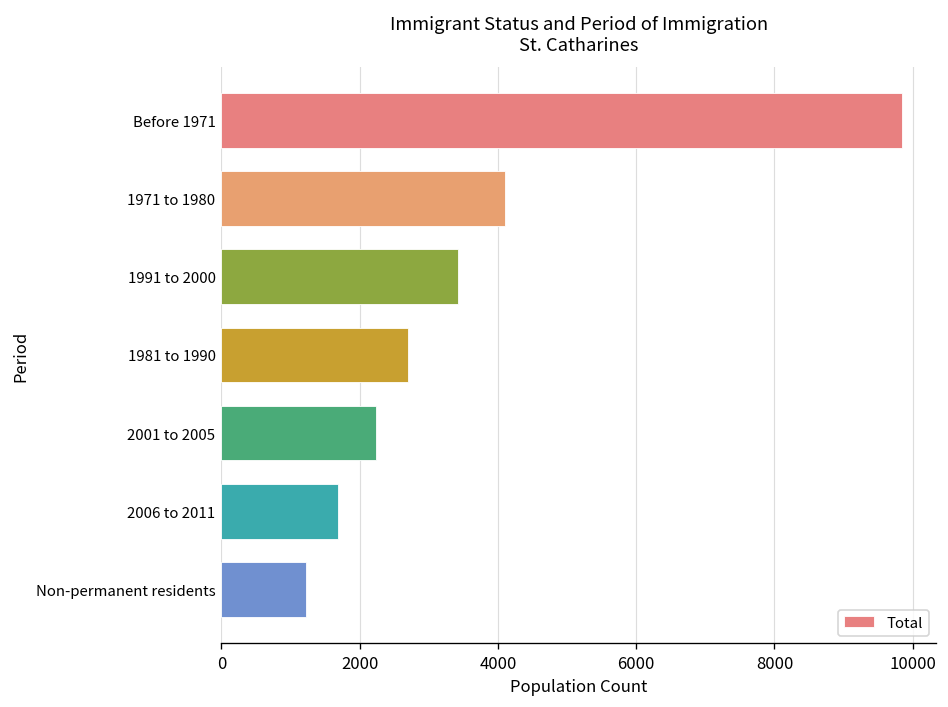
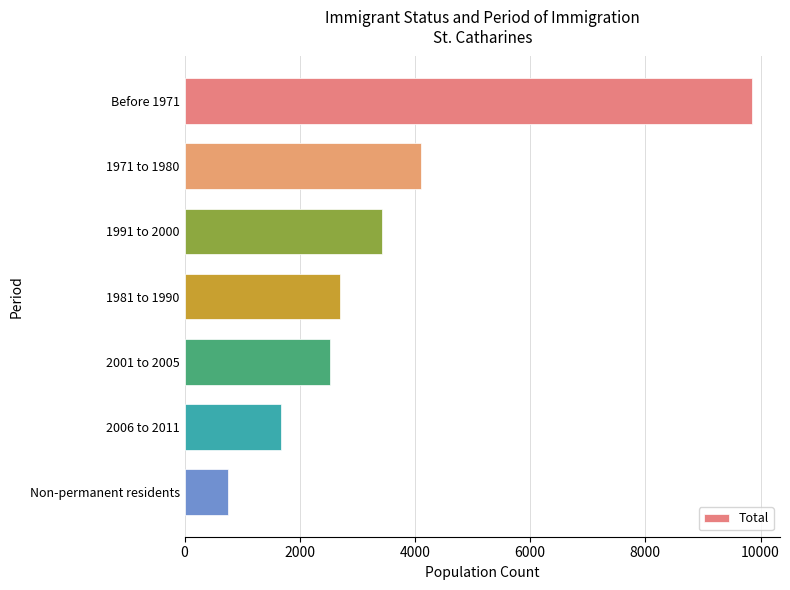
  {
    "Before 1971": 9800,
    "1971 to 1980": 4100,
    "1991 to 2000": 3400,
    "1981 to 1990": 2700,
-   "2001 to 2005": 2200,
+   "2001 to 2005": 2500,
    "2006 to 2011": 1700,
-   "Non-permanent residents": 1200
+   "Non-permanent residents": 800
  }
